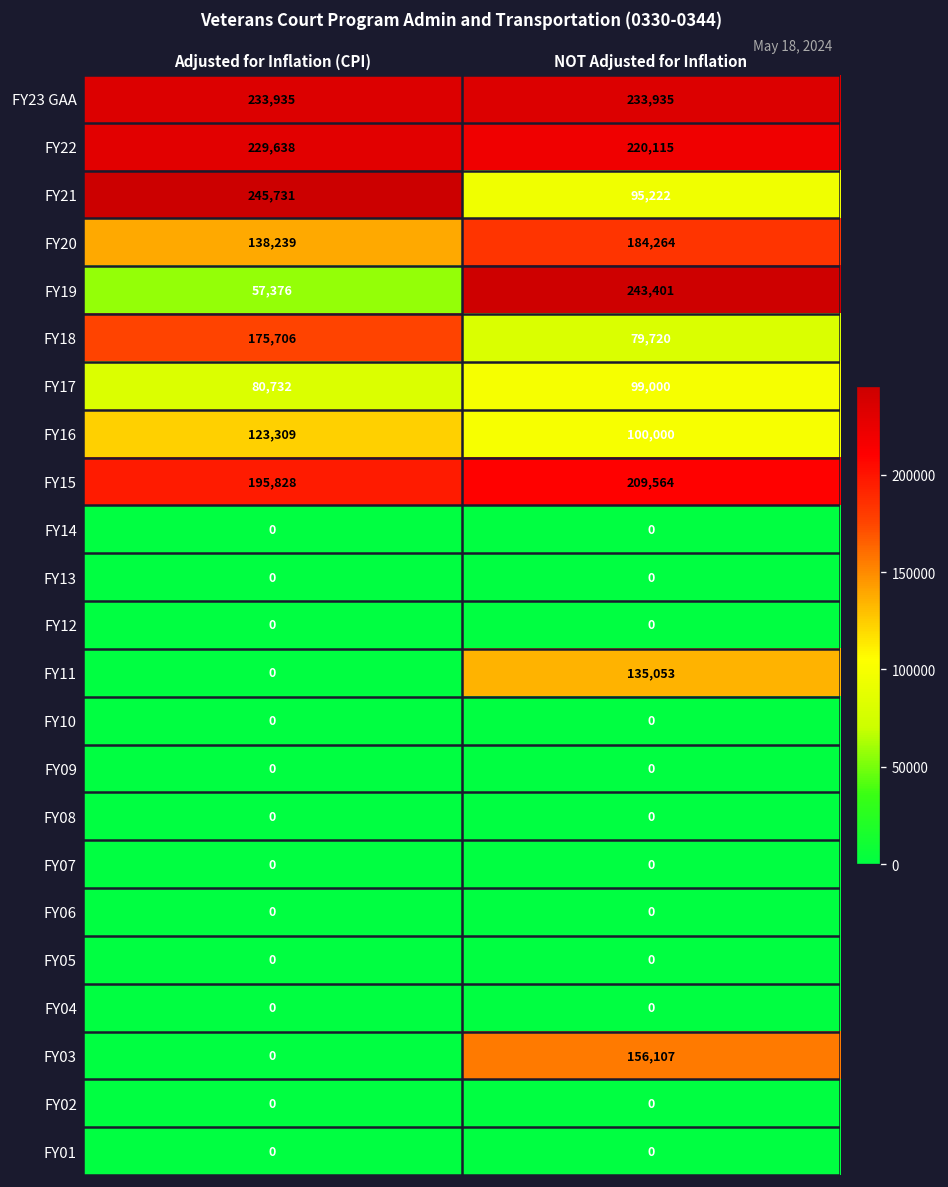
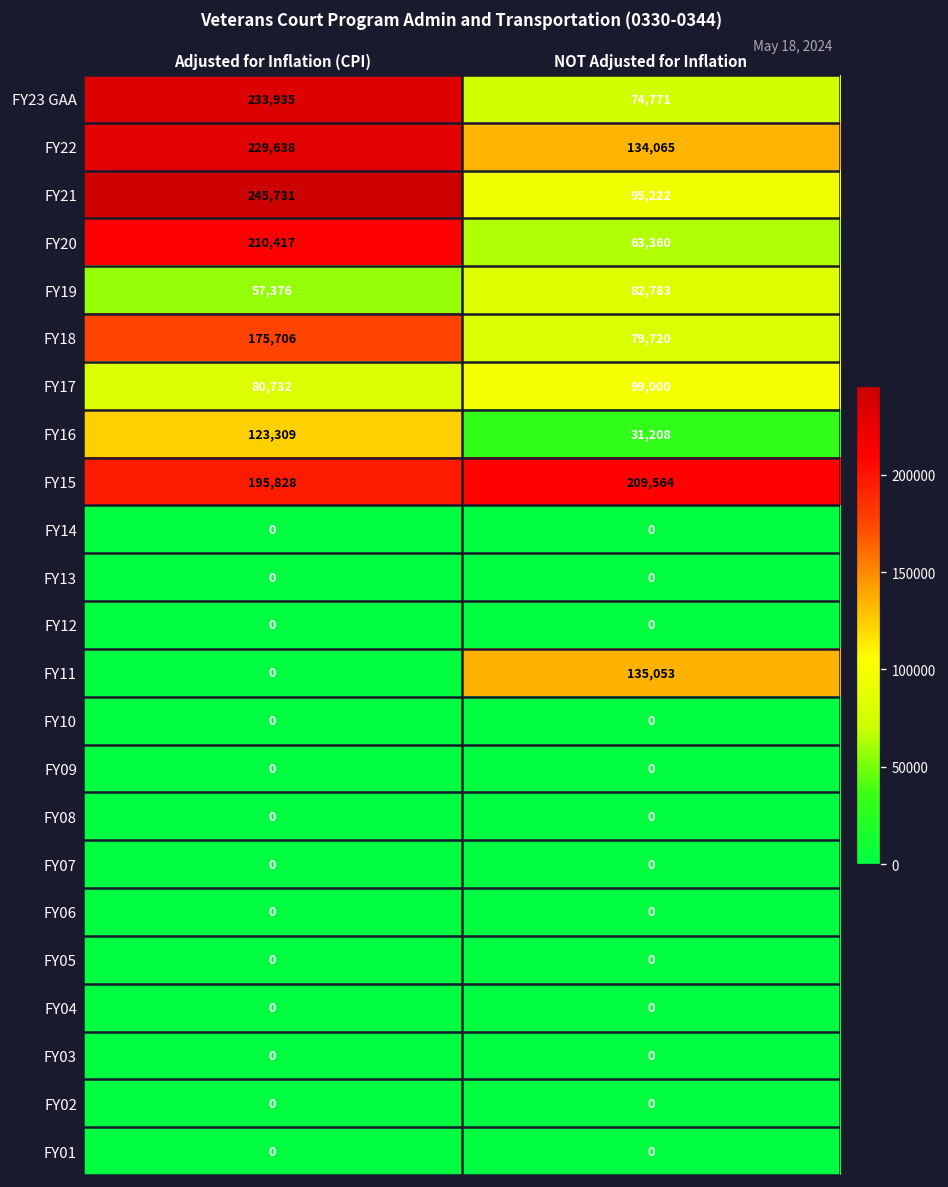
  {
    "FY23 GAA": {
      "Adjusted for Inflation (CPI)": "233,935",
-     "NOT Adjusted for Inflation": "233,935"
+     "NOT Adjusted for Inflation": "74,771"
    },
    "FY22": {
      "Adjusted for Inflation (CPI)": "229,638",
-     "NOT Adjusted for Inflation": "220,115"
+     "NOT Adjusted for Inflation": "134,065"
    },
    "FY21": {
      "Adjusted for Inflation (CPI)": "245,731",
      "NOT Adjusted for Inflation": "95,222"
    },
    "FY20": {
-     "Adjusted for Inflation (CPI)": "138,239",
-     "NOT Adjusted for Inflation": "184,264"
+     "Adjusted for Inflation (CPI)": "210,417",
+     "NOT Adjusted for Inflation": "63,360"
    },
    "FY19": {
      "Adjusted for Inflation (CPI)": "57,376",
-     "NOT Adjusted for Inflation": "243,401"
+     "NOT Adjusted for Inflation": "82,783"
    },
    "FY18": {
      "Adjusted for Inflation (CPI)": "175,706",
      "NOT Adjusted for Inflation": "79,720"
    },
    "FY17": {
      "Adjusted for Inflation (CPI)": "80,732",
      "NOT Adjusted for Inflation": "99,000"
    },
    "FY16": {
      "Adjusted for Inflation (CPI)": "123,309",
-     "NOT Adjusted for Inflation": "100,000"
+     "NOT Adjusted for Inflation": "31,208"
    },
    "FY15": {
      "Adjusted for Inflation (CPI)": "195,828",
      "NOT Adjusted for Inflation": "209,564"
    },
    "FY14": {
      "Adjusted for Inflation (CPI)": "0",
      "NOT Adjusted for Inflation": "0"
    },
    "FY13": {
      "Adjusted for Inflation (CPI)": "0",
      "NOT Adjusted for Inflation": "0"
    },
    "FY12": {
      "Adjusted for Inflation (CPI)": "0",
      "NOT Adjusted for Inflation": "0"
    },
    "FY11": {
      "Adjusted for Inflation (CPI)": "0",
      "NOT Adjusted for Inflation": "135,053"
    },
    "FY10": {
      "Adjusted for Inflation (CPI)": "0",
      "NOT Adjusted for Inflation": "0"
    },
    "FY09": {
      "Adjusted for Inflation (CPI)": "0",
      "NOT Adjusted for Inflation": "0"
    },
    "FY08": {
      "Adjusted for Inflation (CPI)": "0",
      "NOT Adjusted for Inflation": "0"
    },
    "FY07": {
      "Adjusted for Inflation (CPI)": "0",
      "NOT Adjusted for Inflation": "0"
    },
    "FY06": {
      "Adjusted for Inflation (CPI)": "0",
      "NOT Adjusted for Inflation": "0"
    },
    "FY05": {
      "Adjusted for Inflation (CPI)": "0",
      "NOT Adjusted for Inflation": "0"
    },
    "FY04": {
      "Adjusted for Inflation (CPI)": "0",
      "NOT Adjusted for Inflation": "0"
    },
    "FY03": {
      "Adjusted for Inflation (CPI)": "0",
-     "NOT Adjusted for Inflation": "156,107"
+     "NOT Adjusted for Inflation": "0"
    },
    "FY02": {
      "Adjusted for Inflation (CPI)": "0",
      "NOT Adjusted for Inflation": "0"
    },
    "FY01": {
      "Adjusted for Inflation (CPI)": "0",
      "NOT Adjusted for Inflation": "0"
    }
  }
